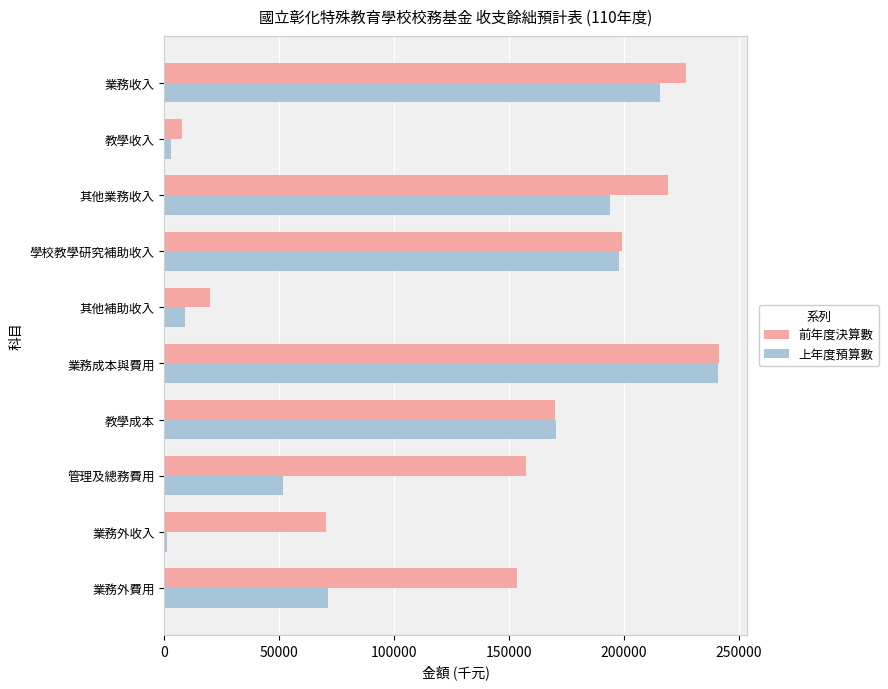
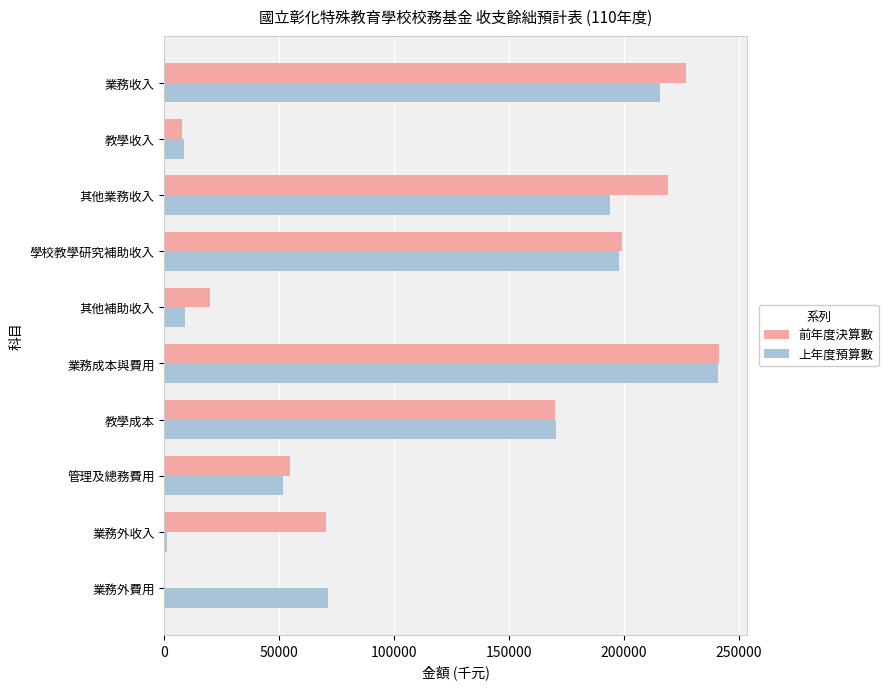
  {
    "前年度決算數": {
      "業務收入": 227000,
      "教學收入": 8000,
      "其他業務收入": 219000,
      "學校教學研究補助收入": 199000,
      "其他補助收入": 20000,
      "業務成本與費用": 242000,
      "教學成本": 170000,
-     "管理及總務費用": 158000,
+     "管理及總務費用": 55000,
      "業務外收入": 70000,
-     "業務外費用": 153000
+     "業務外費用": 0
    },
    "上年度預算數": {
      "業務收入": 216000,
-     "教學收入": 3000,
+     "教學收入": 9000,
      "其他業務收入": 194000,
      "學校教學研究補助收入": 198000,
      "其他補助收入": 9000,
      "業務成本與費用": 241000,
      "教學成本": 171000,
      "管理及總務費用": 52000,
      "業務外收入": 1000,
      "業務外費用": 71000
    }
  }
